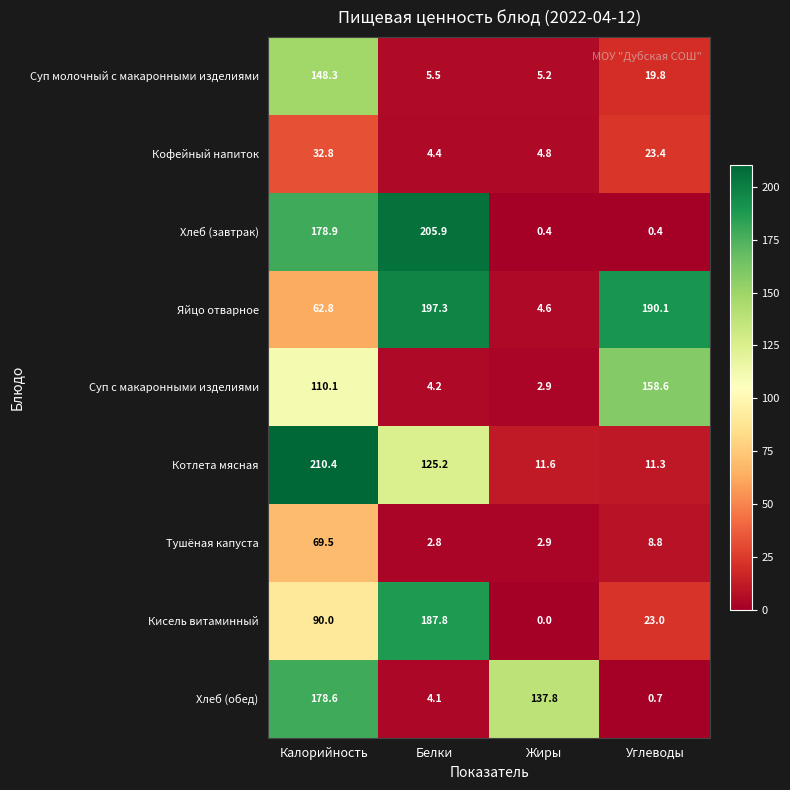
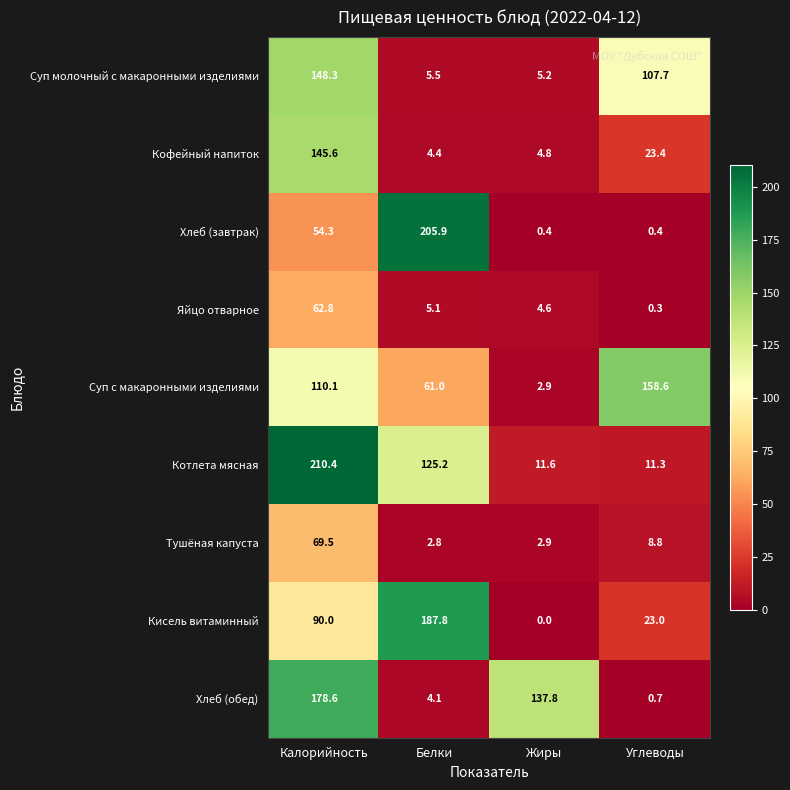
  {
    "Суп молочный с макаронными изделиями": {
      "Калорийность": 148.3,
      "Белки": 5.5,
      "Жиры": 5.2,
-     "Углеводы": 19.8
+     "Углеводы": 107.7
    },
    "Кофейный напиток": {
-     "Калорийность": 32.8,
+     "Калорийность": 145.6,
      "Белки": 4.4,
      "Жиры": 4.8,
      "Углеводы": 23.4
    },
    "Хлеб (завтрак)": {
-     "Калорийность": 178.9,
+     "Калорийность": 54.3,
      "Белки": 205.9,
      "Жиры": 0.4,
      "Углеводы": 0.4
    },
    "Яйцо отварное": {
      "Калорийность": 62.8,
-     "Белки": 197.3,
+     "Белки": 5.1,
      "Жиры": 4.6,
-     "Углеводы": 190.1
+     "Углеводы": 0.3
    },
    "Суп с макаронными изделиями": {
      "Калорийность": 110.1,
-     "Белки": 4.2,
+     "Белки": 61.0,
      "Жиры": 2.9,
      "Углеводы": 158.6
    },
    "Котлета мясная": {
      "Калорийность": 210.4,
      "Белки": 125.2,
      "Жиры": 11.6,
      "Углеводы": 11.3
    },
    "Тушёная капуста": {
      "Калорийность": 69.5,
      "Белки": 2.8,
      "Жиры": 2.9,
      "Углеводы": 8.8
    },
    "Кисель витаминный": {
      "Калорийность": 90.0,
      "Белки": 187.8,
      "Жиры": 0.0,
      "Углеводы": 23.0
    },
    "Хлеб (обед)": {
      "Калорийность": 178.6,
      "Белки": 4.1,
      "Жиры": 137.8,
      "Углеводы": 0.7
    }
  }
